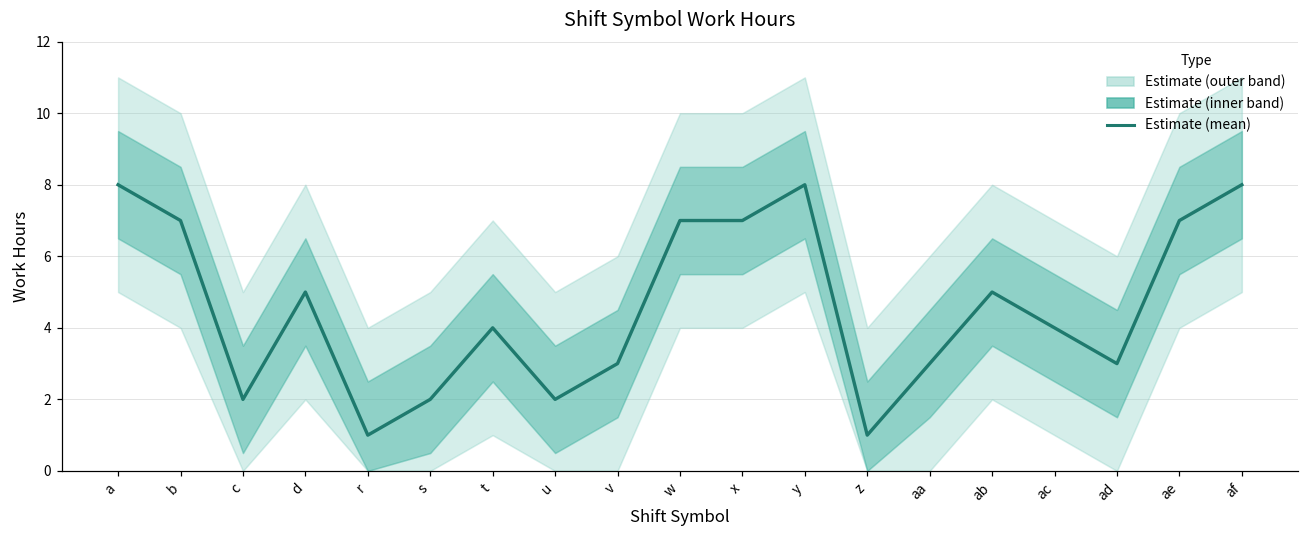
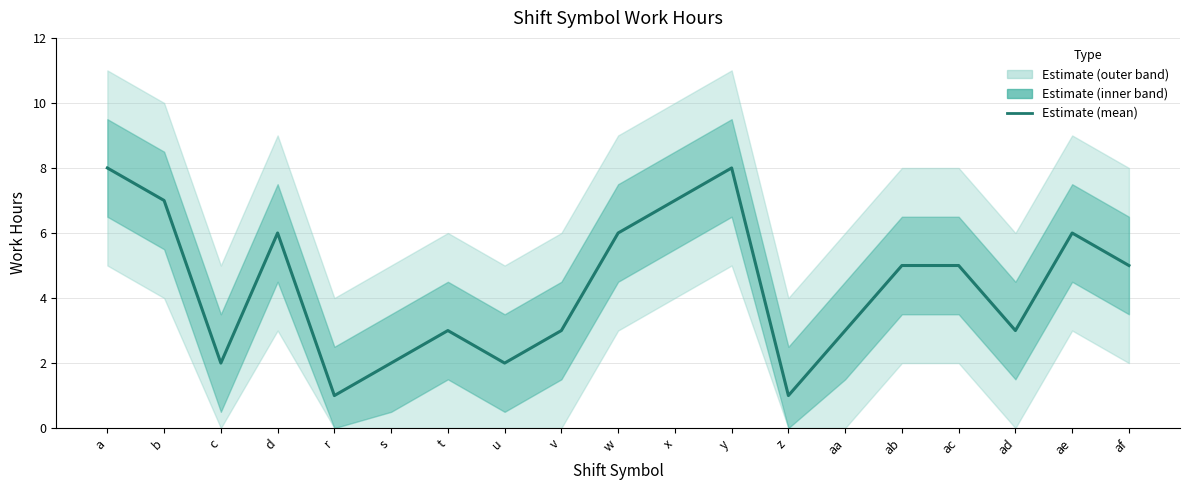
  {
    "Estimate (mean)": {
      "a": 8,
      "b": 7,
      "c": 2,
-     "d": 5,
+     "d": 6,
      "r": 1,
      "s": 2,
-     "t": 4,
+     "t": 3,
      "u": 2,
      "v": 3,
-     "w": 7,
+     "w": 6,
      "x": 7,
      "y": 8,
      "z": 1,
      "aa": 3,
      "ab": 5,
-     "ac": 4,
+     "ac": 5,
      "ad": 3,
-     "ae": 7,
-     "af": 8
+     "ae": 6,
+     "af": 5
    },
    "Estimate (outer band)": {
      "c": 5,
      "r": 4,
      "s": 5,
      "u": 5,
      "v": 6,
      "z": 4,
      "aa": 6,
      "ad": 6
    },
    "Estimate (inner band)": {
      "r": 2.5,
      "z": 2.5
    }
  }
